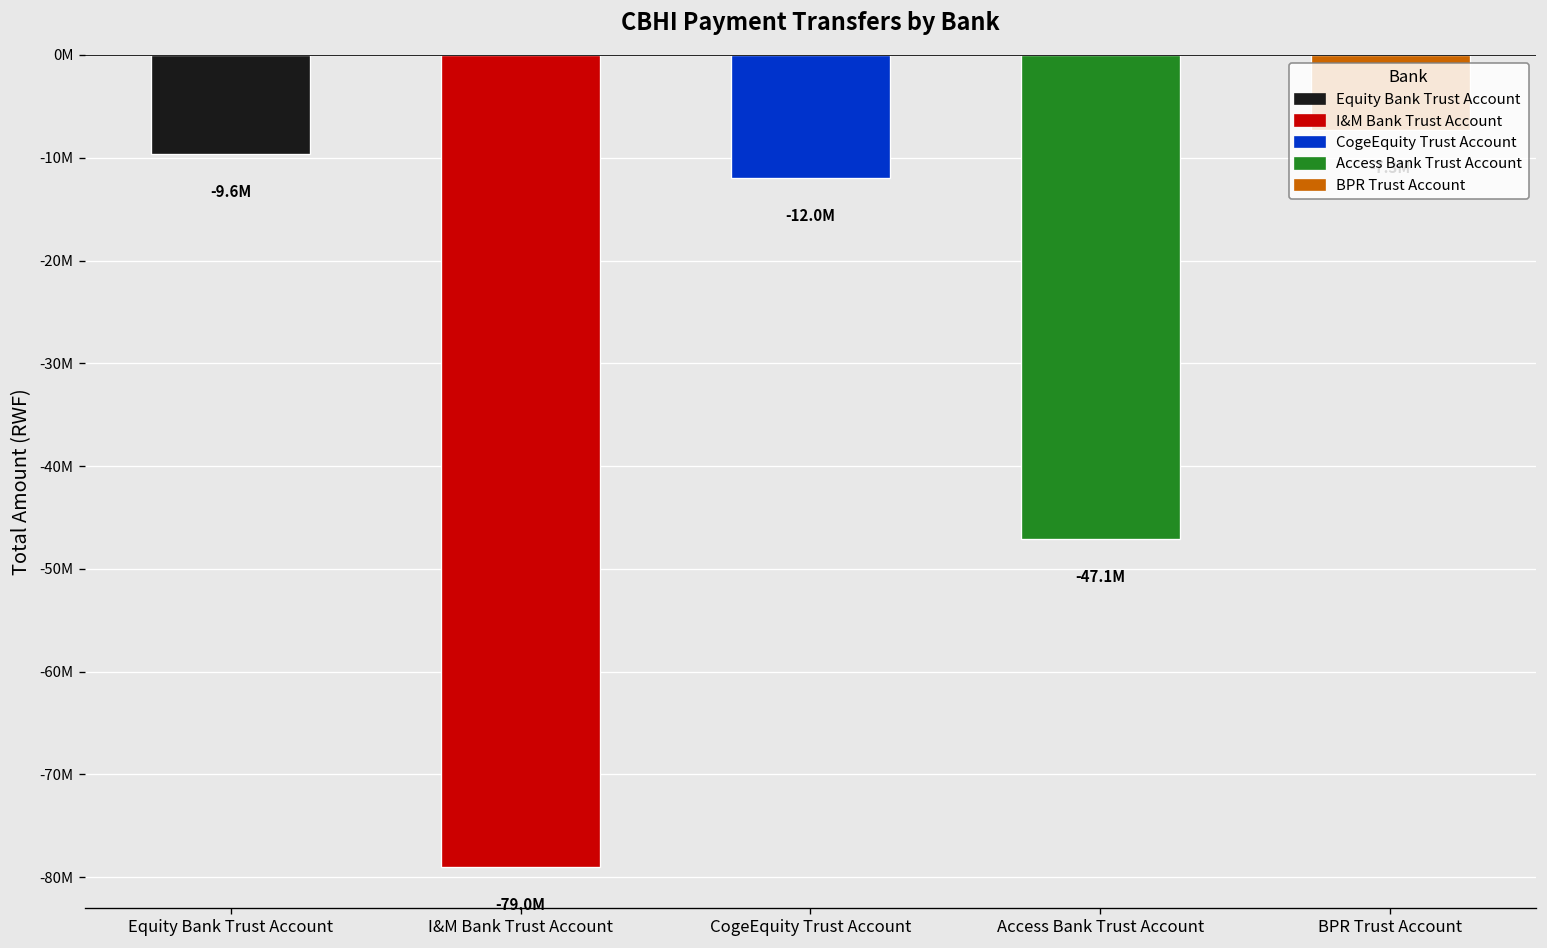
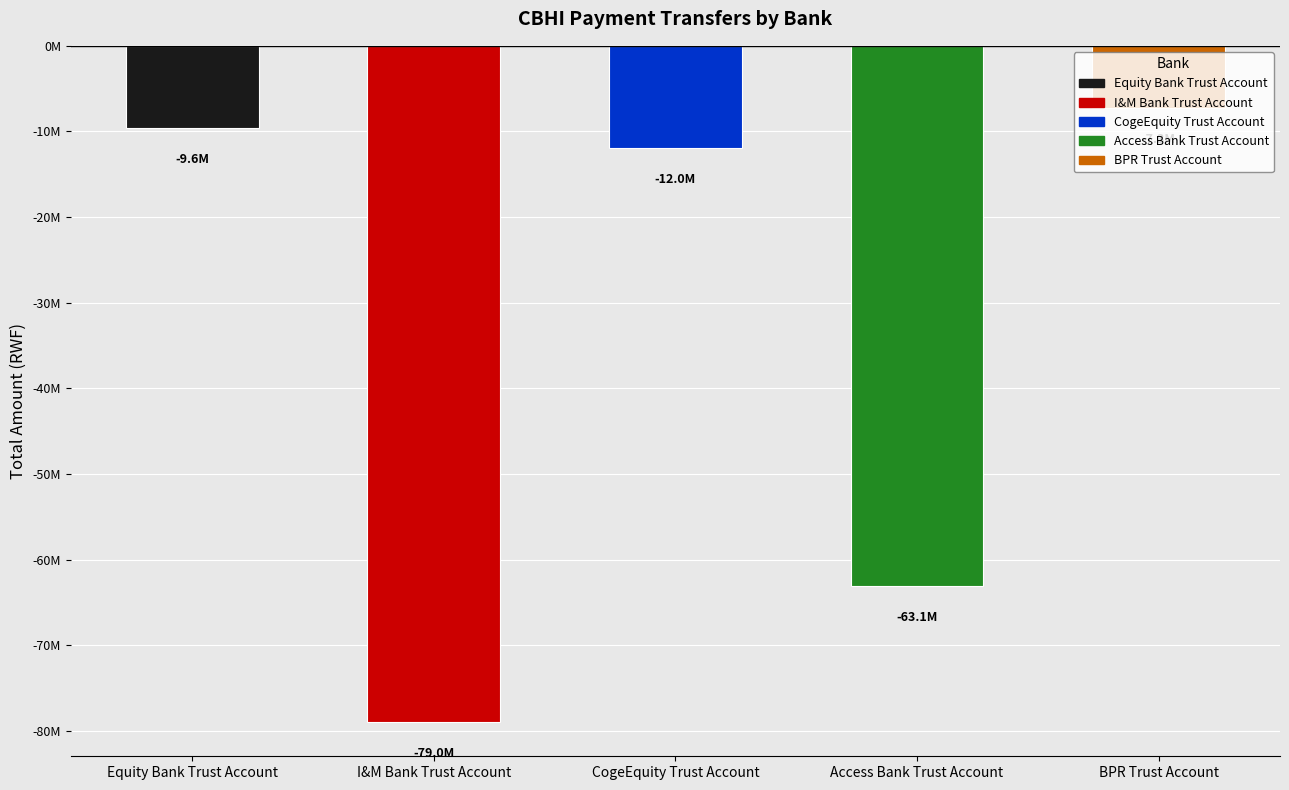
  {
    "Equity Bank Trust Account": "-9.6M",
    "I&M Bank Trust Account": "-79.0M",
    "CogeEquity Trust Account": "-12.0M",
-   "Access Bank Trust Account": "-47.1M"
+   "Access Bank Trust Account": "-63.1M"
  }
